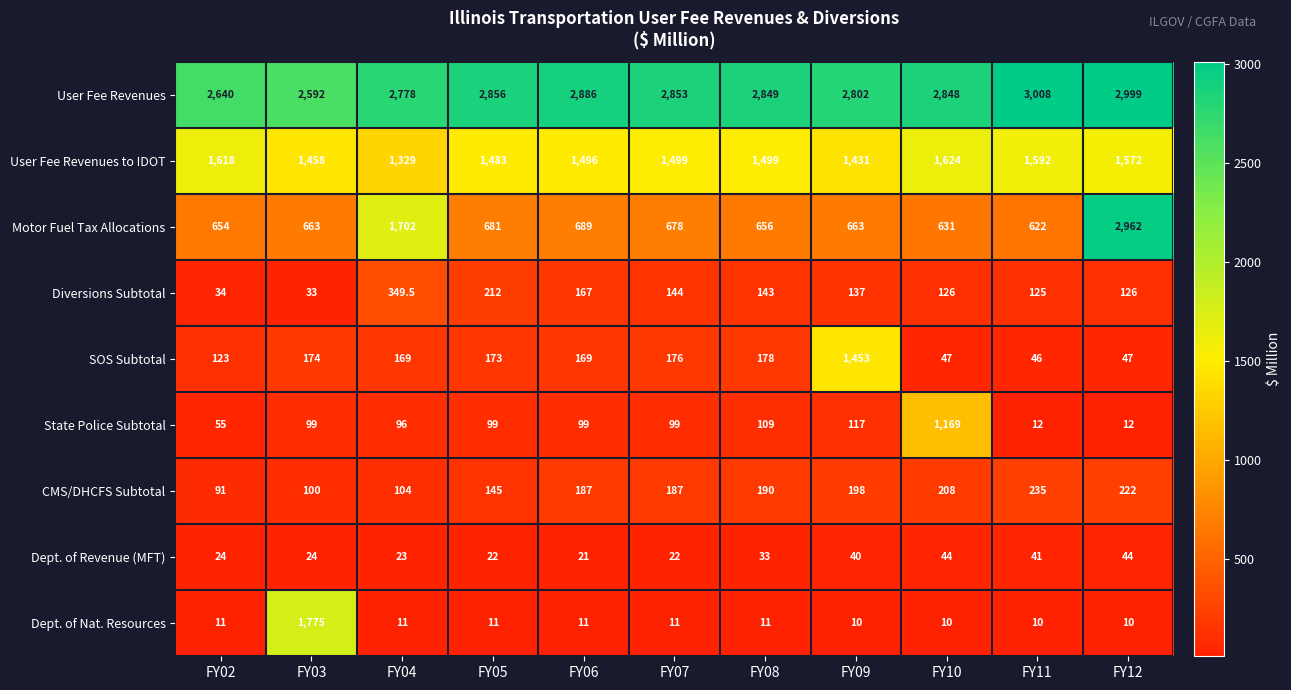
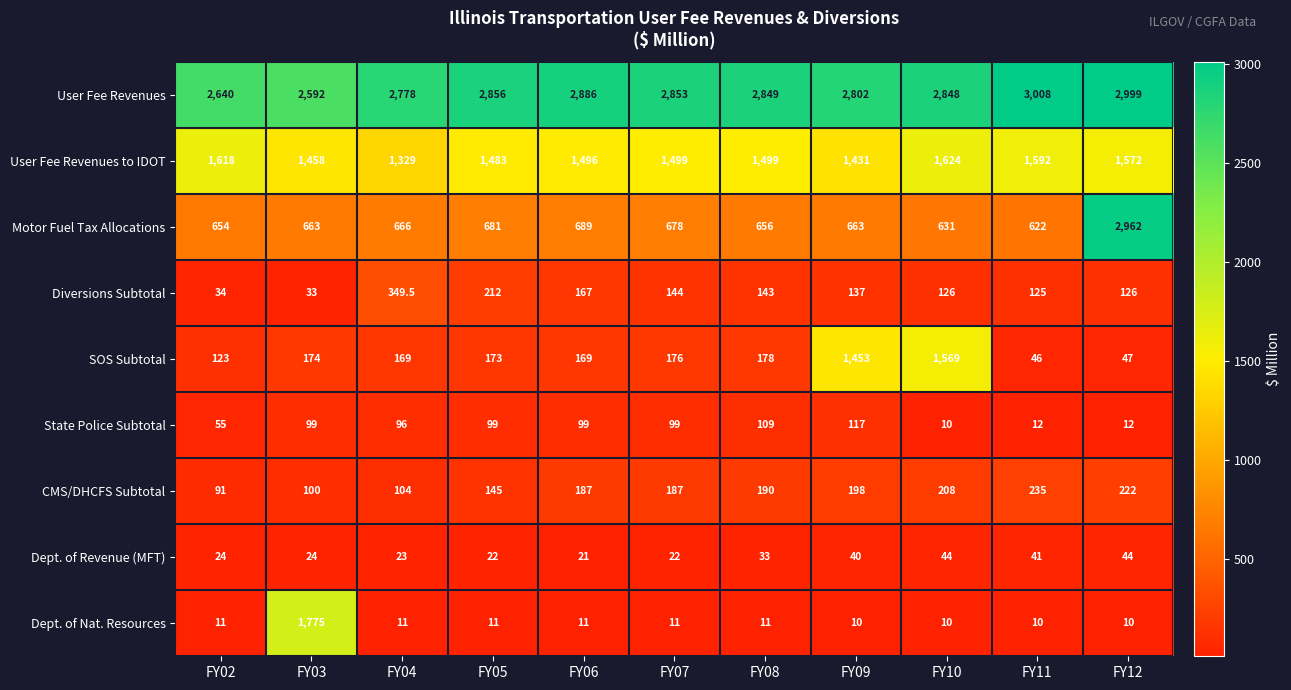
  {
    "User Fee Revenues": {
      "FY02": "2,640",
      "FY03": "2,592",
      "FY04": "2,778",
      "FY05": "2,856",
      "FY06": "2,886",
      "FY07": "2,853",
      "FY08": "2,849",
      "FY09": "2,802",
      "FY10": "2,848",
      "FY11": "3,008",
      "FY12": "2,999"
    },
    "User Fee Revenues to IDOT": {
      "FY02": "1,618",
      "FY03": "1,458",
      "FY04": "1,329",
      "FY05": "1,483",
      "FY06": "1,496",
      "FY07": "1,499",
      "FY08": "1,499",
      "FY09": "1,431",
      "FY10": "1,624",
      "FY11": "1,592",
      "FY12": "1,572"
    },
    "Motor Fuel Tax Allocations": {
      "FY02": "654",
      "FY03": "663",
-     "FY04": "1,702",
+     "FY04": "666",
      "FY05": "681",
      "FY06": "689",
      "FY07": "678",
      "FY08": "656",
      "FY09": "663",
      "FY10": "631",
      "FY11": "622",
      "FY12": "2,962"
    },
    "Diversions Subtotal": {
      "FY02": "34",
      "FY03": "33",
      "FY04": "349.5",
      "FY05": "212",
      "FY06": "167",
      "FY07": "144",
      "FY08": "143",
      "FY09": "137",
      "FY10": "126",
      "FY11": "125",
      "FY12": "126"
    },
    "SOS Subtotal": {
      "FY02": "123",
      "FY03": "174",
      "FY04": "169",
      "FY05": "173",
      "FY06": "169",
      "FY07": "176",
      "FY08": "178",
      "FY09": "1,453",
-     "FY10": "47",
+     "FY10": "1,569",
      "FY11": "46",
      "FY12": "47"
    },
    "State Police Subtotal": {
      "FY02": "55",
      "FY03": "99",
      "FY04": "96",
      "FY05": "99",
      "FY06": "99",
      "FY07": "99",
      "FY08": "109",
      "FY09": "117",
-     "FY10": "1,169",
+     "FY10": "10",
      "FY11": "12",
      "FY12": "12"
    },
    "CMS/DHCFS Subtotal": {
      "FY02": "91",
      "FY03": "100",
      "FY04": "104",
      "FY05": "145",
      "FY06": "187",
      "FY07": "187",
      "FY08": "190",
      "FY09": "198",
      "FY10": "208",
      "FY11": "235",
      "FY12": "222"
    },
    "Dept. of Revenue (MFT)": {
      "FY02": "24",
      "FY03": "24",
      "FY04": "23",
      "FY05": "22",
      "FY06": "21",
      "FY07": "22",
      "FY08": "33",
      "FY09": "40",
      "FY10": "44",
      "FY11": "41",
      "FY12": "44"
    },
    "Dept. of Nat. Resources": {
      "FY02": "11",
      "FY03": "1,775",
      "FY04": "11",
      "FY05": "11",
      "FY06": "11",
      "FY07": "11",
      "FY08": "11",
      "FY09": "10",
      "FY10": "10",
      "FY11": "10",
      "FY12": "10"
    }
  }
